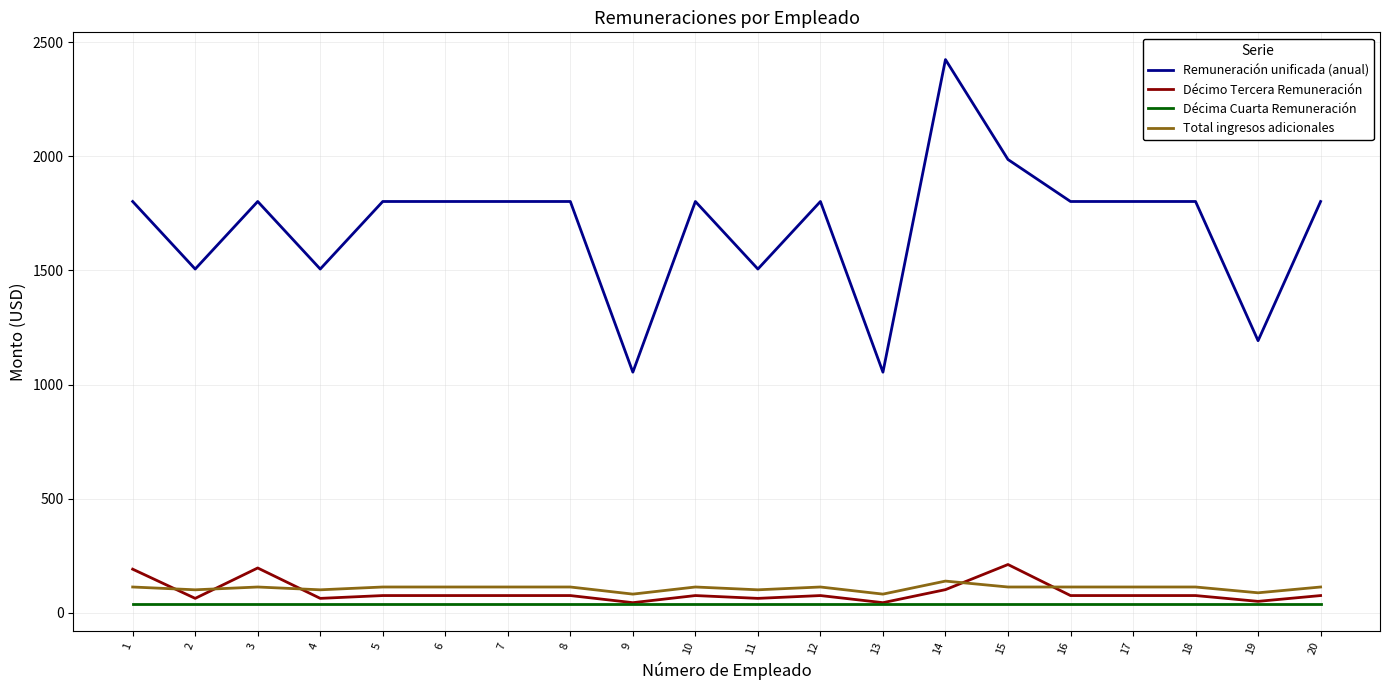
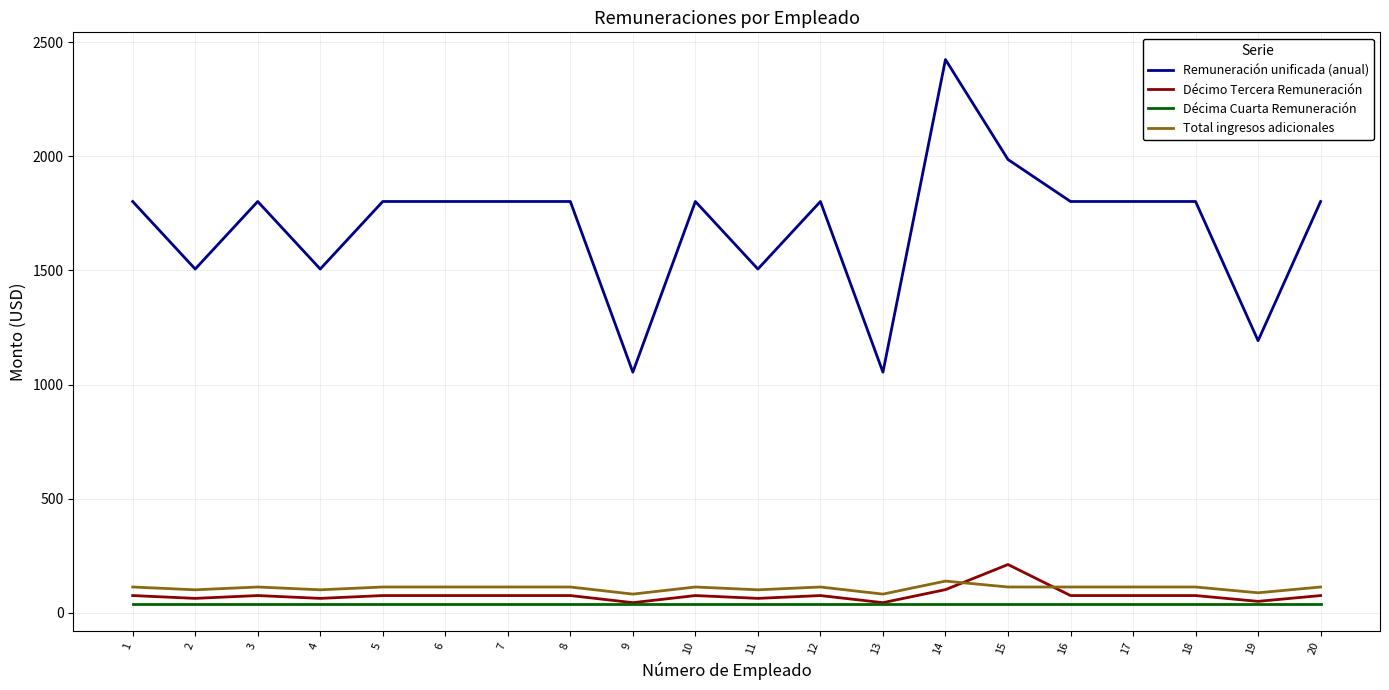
  {
    "Remuneración unificada (anual)": {
      "1": 1800,
      "2": 1510,
      "3": 1800,
      "4": 1510,
      "5": 1800,
      "6": 1800,
      "7": 1800,
      "8": 1800,
      "9": 1050,
      "10": 1800,
      "11": 1510,
      "12": 1800,
      "13": 1050,
      "14": 2420,
      "15": 1990,
      "16": 1800,
      "17": 1800,
      "18": 1800,
      "19": 1190,
      "20": 1800
    },
    "Décimo Tercera Remuneración": {
-     "1": 190,
+     "1": 80,
      "2": 60,
-     "3": 200,
+     "3": 80,
      "4": 60,
      "5": 80,
      "6": 80,
      "7": 80,
      "8": 80,
      "10": 80,
      "11": 60,
      "12": 80,
      "14": 100,
      "15": 210,
      "16": 80,
      "17": 80,
      "18": 80,
      "19": 50,
      "20": 80
    },
    "Décima Cuarta Remuneración": {
      "1": 40,
      "2": 40,
      "3": 40,
      "4": 40,
      "5": 40,
      "6": 40,
      "7": 40,
      "8": 40,
      "10": 40,
      "11": 40,
      "12": 40,
      "14": 40,
      "15": 40,
      "16": 40,
      "17": 40,
      "18": 40,
      "19": 40,
      "20": 40
    },
    "Total ingresos adicionales": {
      "1": 110,
      "2": 100,
      "3": 110,
      "4": 100,
      "5": 110,
      "6": 110,
      "7": 110,
      "8": 110,
      "9": 80,
      "10": 110,
      "11": 100,
      "12": 110,
      "13": 80,
      "14": 140,
      "15": 110,
      "16": 110,
      "17": 110,
      "18": 110,
      "19": 90,
      "20": 110
    }
  }
